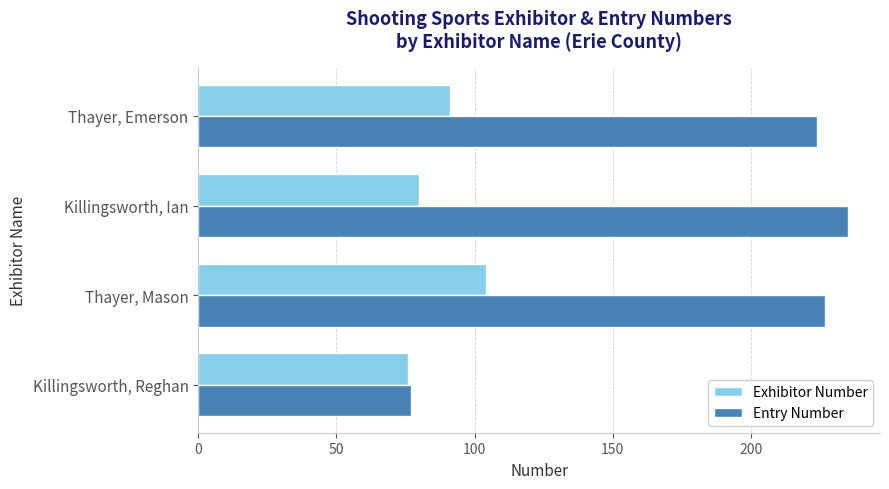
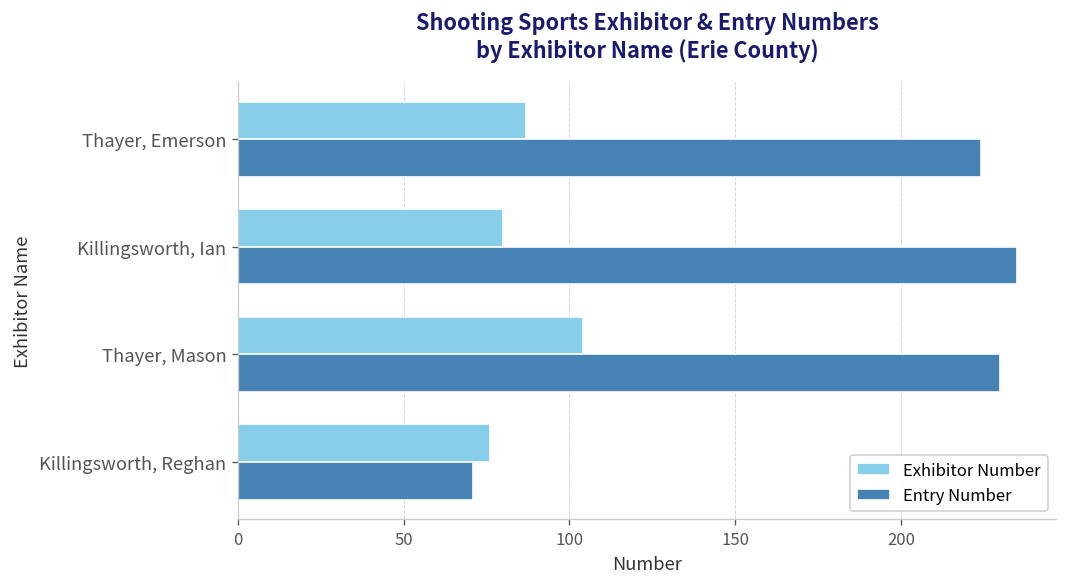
  {
    "Exhibitor Number": {
-     "Thayer, Emerson": 91,
+     "Thayer, Emerson": 87,
      "Killingsworth, Ian": 80,
      "Thayer, Mason": 104,
      "Killingsworth, Reghan": 76
    },
    "Entry Number": {
      "Thayer, Emerson": 224,
      "Killingsworth, Ian": 235,
-     "Thayer, Mason": 227,
-     "Killingsworth, Reghan": 77
+     "Thayer, Mason": 230,
+     "Killingsworth, Reghan": 71
    }
  }
